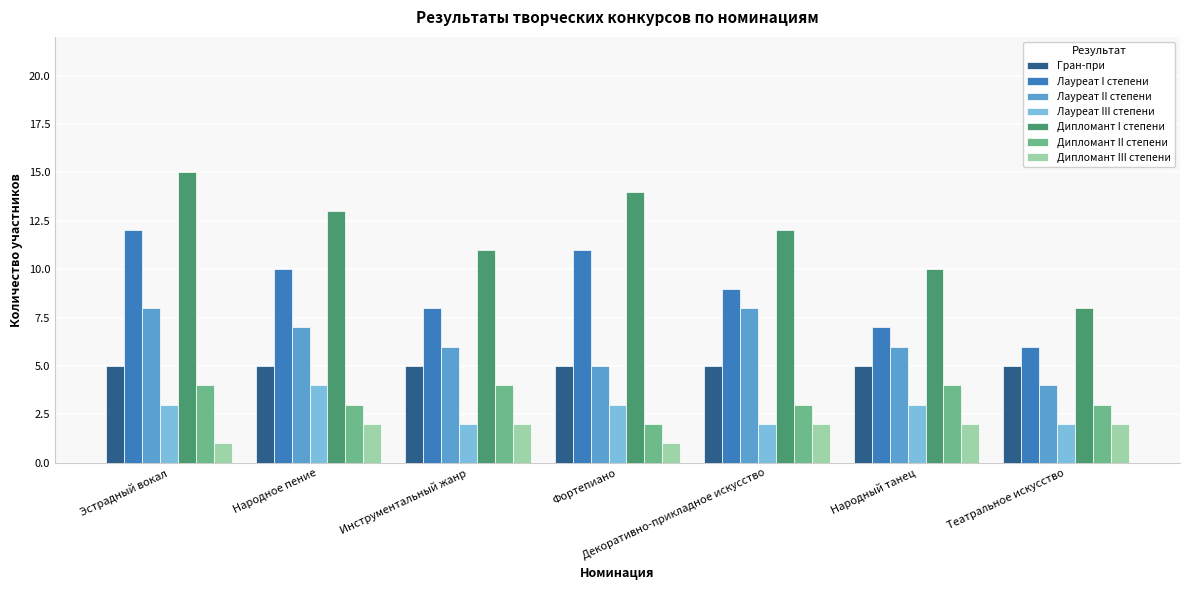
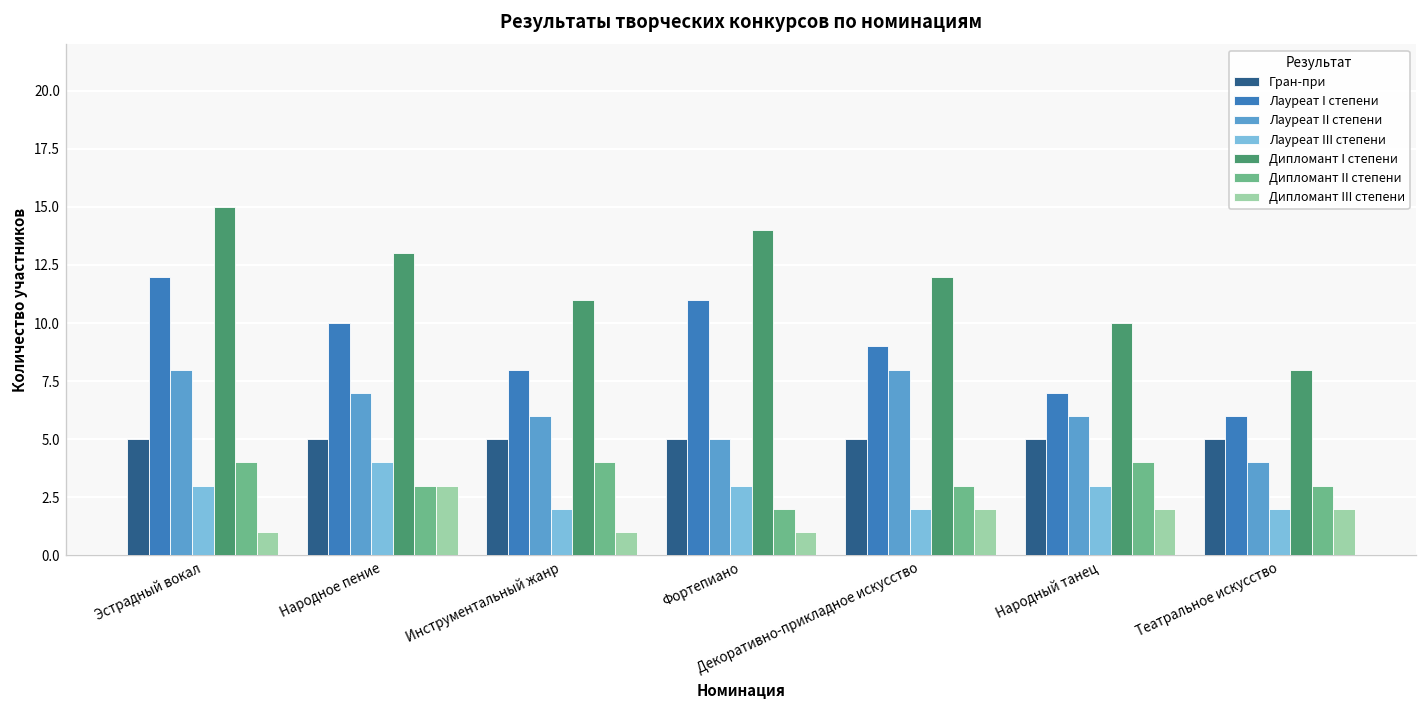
  {
    "Гран-при": {
      "Эстрадный вокал": 5,
      "Народное пение": 5,
      "Инструментальный жанр": 5,
      "Фортепиано": 5,
      "Декоративно-прикладное искусство": 5,
      "Народный танец": 5,
      "Театральное искусство": 5
    },
    "Дипломант III степени": {
      "Эстрадный вокал": 1,
-     "Народное пение": 2,
-     "Инструментальный жанр": 2,
+     "Народное пение": 3,
+     "Инструментальный жанр": 1,
      "Фортепиано": 1,
      "Декоративно-прикладное искусство": 2,
      "Народный танец": 2,
      "Театральное искусство": 2
    }
  }
